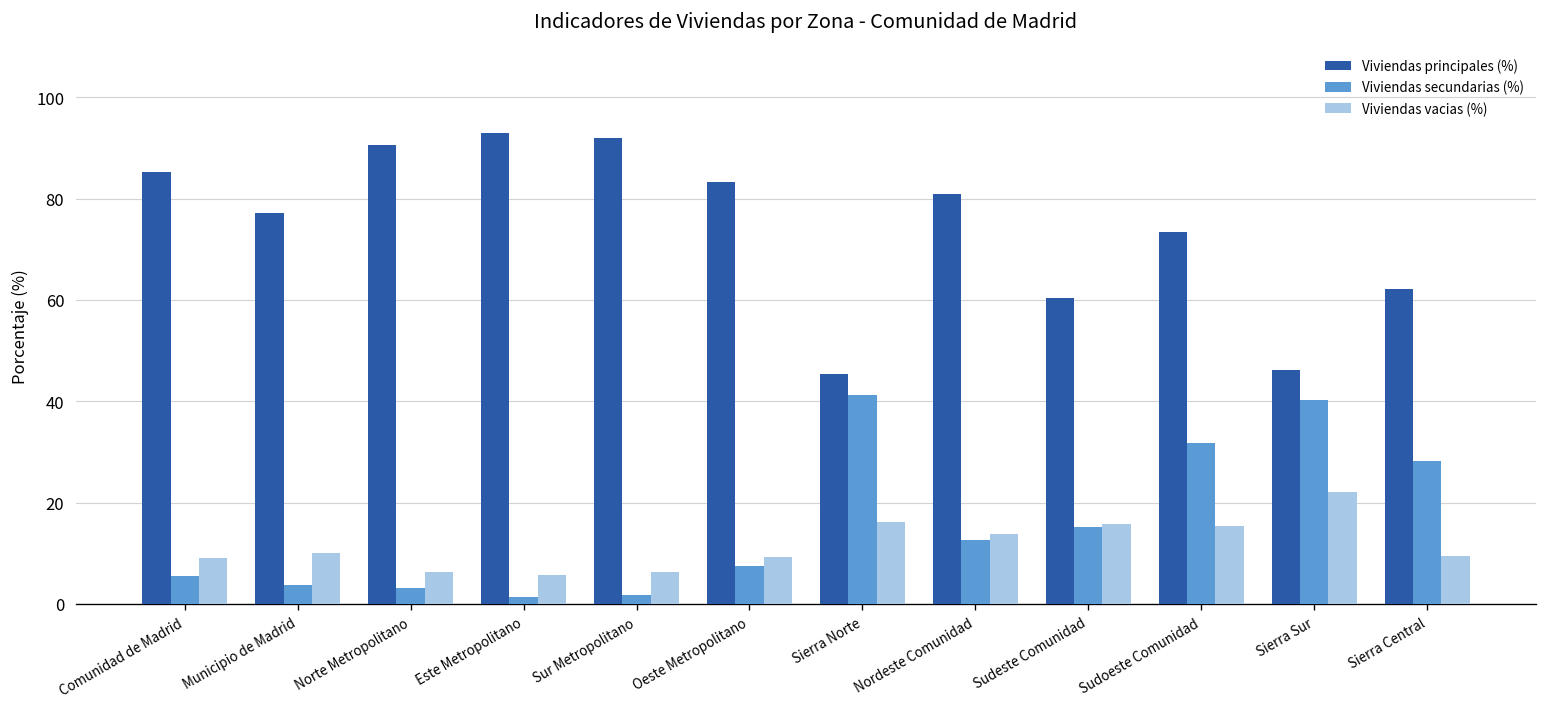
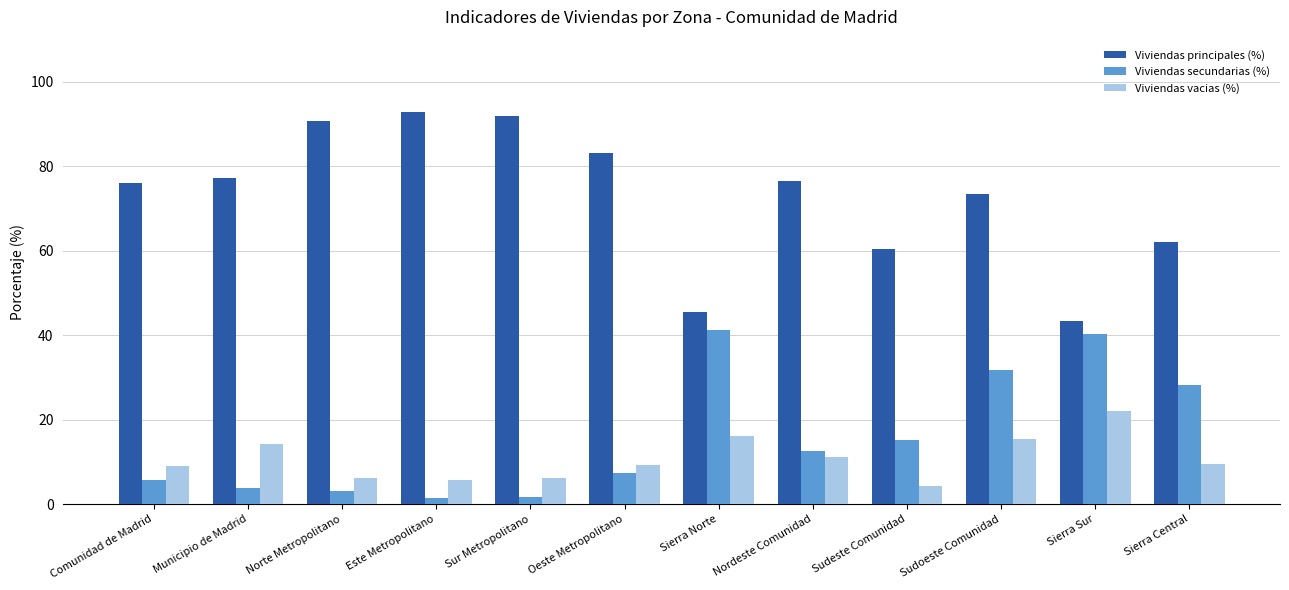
  {
    "Viviendas principales (%)": {
-     "Comunidad de Madrid": 85,
+     "Comunidad de Madrid": 76,
      "Municipio de Madrid": 77,
      "Norte Metropolitano": 91,
      "Este Metropolitano": 93,
      "Sur Metropolitano": 92,
      "Oeste Metropolitano": 83,
      "Sierra Norte": 45,
-     "Nordeste Comunidad": 81,
+     "Nordeste Comunidad": 76,
      "Sudeste Comunidad": 60,
      "Sudoeste Comunidad": 73,
-     "Sierra Sur": 46,
+     "Sierra Sur": 43,
      "Sierra Central": 62
    },
    "Viviendas secundarias (%)": {
      "Comunidad de Madrid": 6,
      "Municipio de Madrid": 4,
      "Norte Metropolitano": 3,
      "Este Metropolitano": 1,
      "Sur Metropolitano": 2,
      "Oeste Metropolitano": 7,
      "Sierra Norte": 41,
      "Nordeste Comunidad": 13,
      "Sudeste Comunidad": 15,
      "Sudoeste Comunidad": 32,
      "Sierra Sur": 40,
      "Sierra Central": 28
    },
    "Viviendas vacias (%)": {
      "Comunidad de Madrid": 9,
-     "Municipio de Madrid": 10,
+     "Municipio de Madrid": 14,
      "Norte Metropolitano": 6,
      "Este Metropolitano": 6,
      "Sur Metropolitano": 6,
      "Oeste Metropolitano": 9,
      "Sierra Norte": 16,
-     "Nordeste Comunidad": 14,
-     "Sudeste Comunidad": 16,
+     "Nordeste Comunidad": 11,
+     "Sudeste Comunidad": 4,
      "Sudoeste Comunidad": 15,
      "Sierra Sur": 22,
      "Sierra Central": 10
    }
  }
